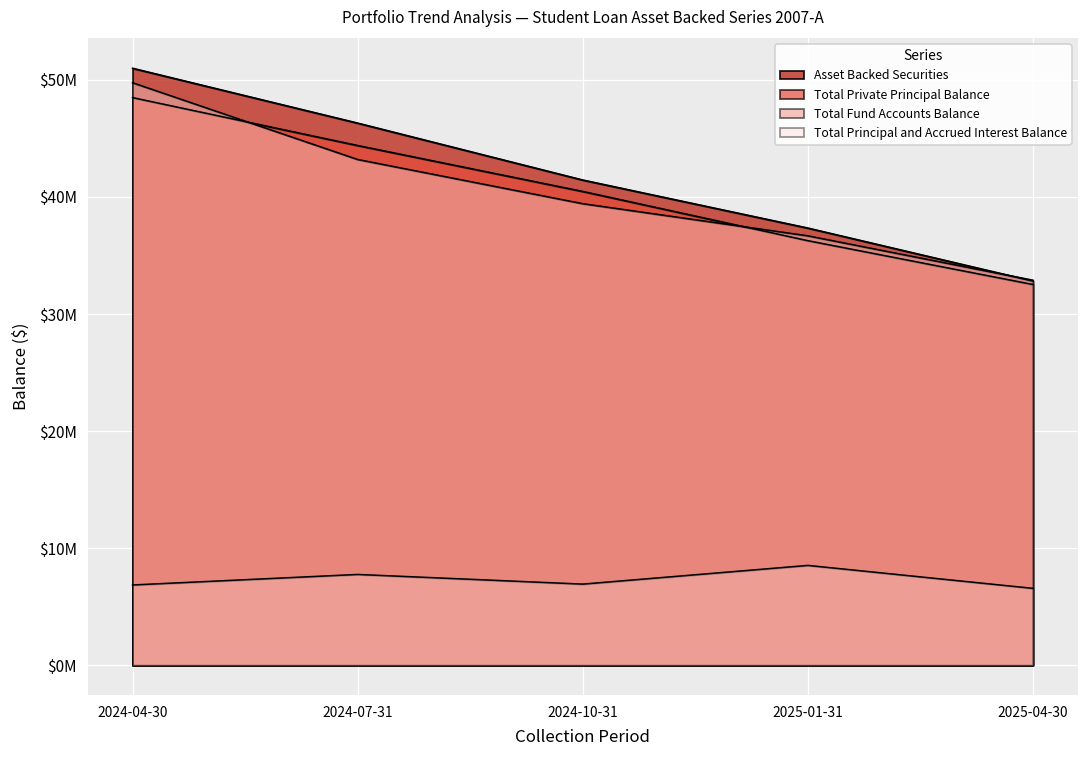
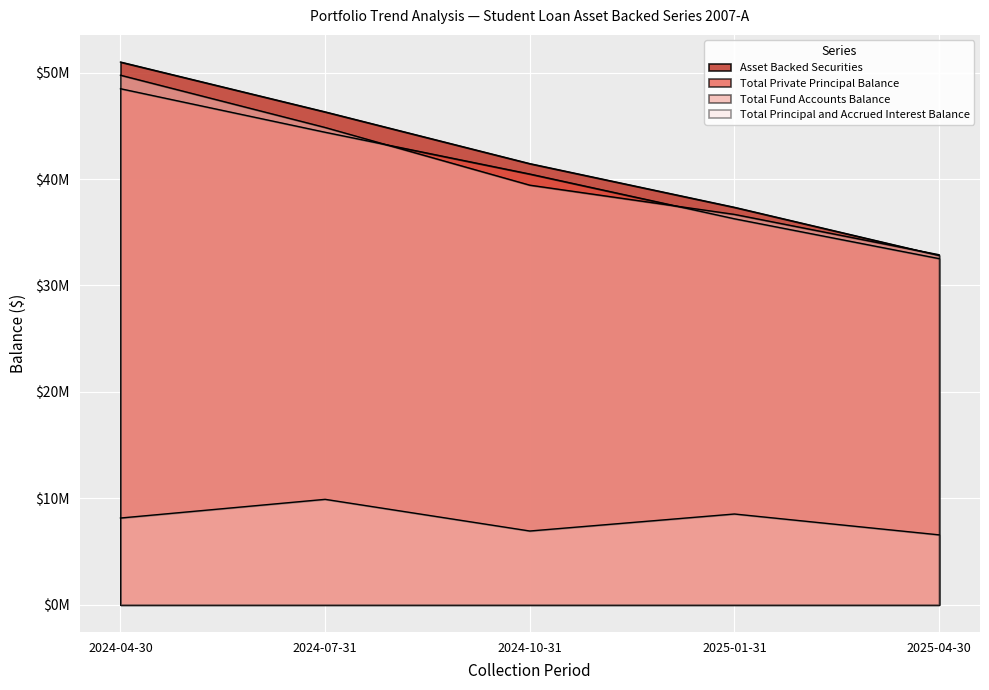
  {
    "Total Fund Accounts Balance": {
-     "2024-04-30": "$6900000",
-     "2024-07-31": "$7800000",
+     "2024-04-30": "$8200000",
+     "2024-07-31": "$9900000",
      "2024-10-31": "$6900000",
      "2025-01-31": "$8500000",
      "2025-04-30": "$6600000"
    },
    "Total Principal and Accrued Interest Balance": {
      "2024-04-30": "$49800000",
-     "2024-07-31": "$43200000",
+     "2024-07-31": "$44800000",
      "2024-10-31": "$39400000",
      "2025-01-31": "$36700000"
    }
  }
